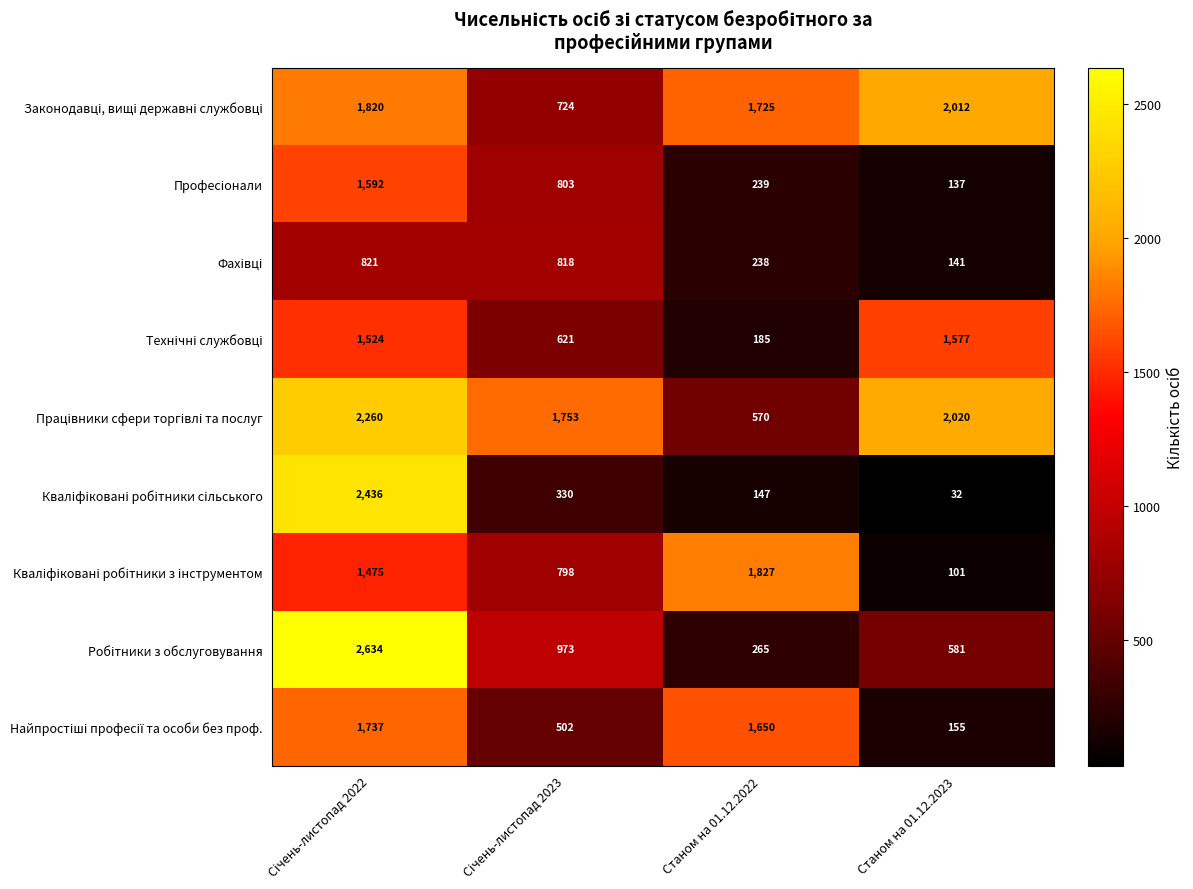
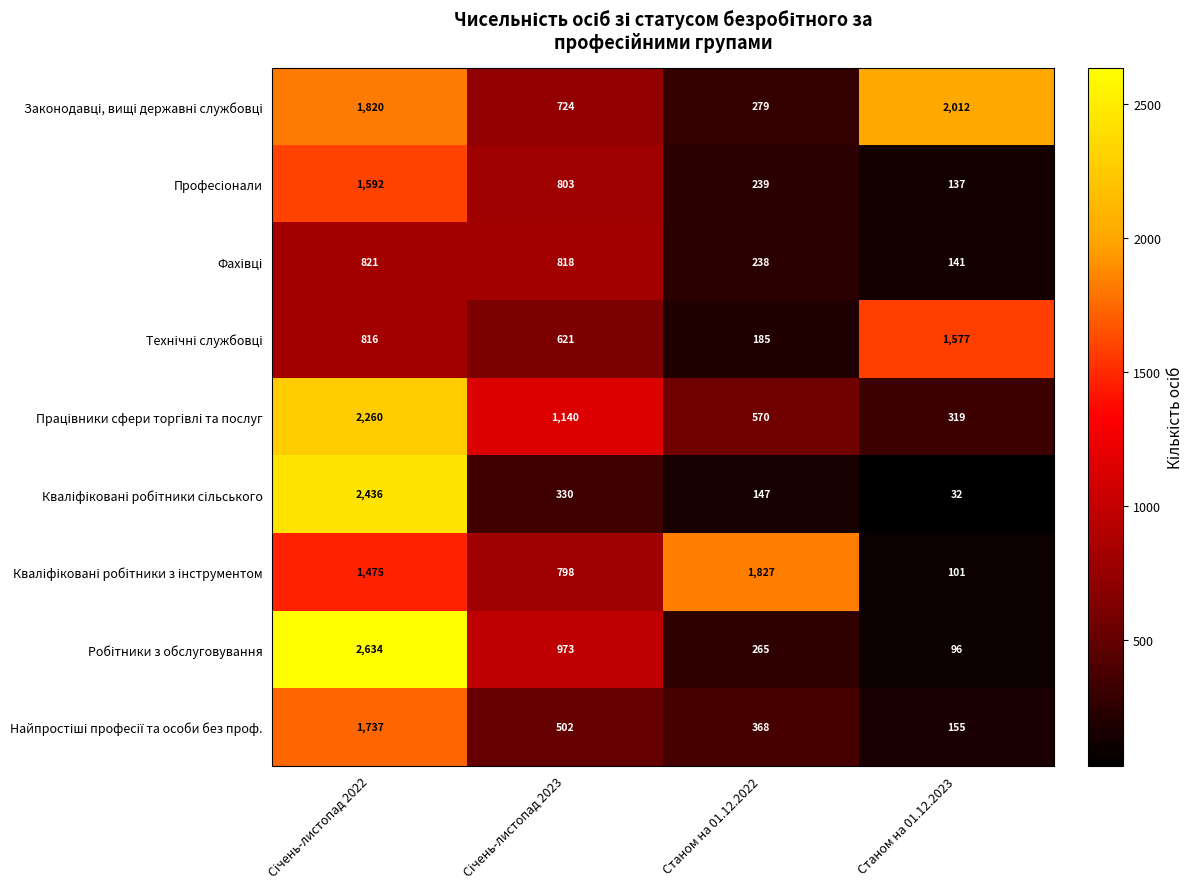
  {
    "Законодавці, вищі державні службовці": {
      "Січень-листопад 2022": "1,820",
      "Січень-листопад 2023": "724",
-     "Станом на 01.12.2022": "1,725",
+     "Станом на 01.12.2022": "279",
      "Станом на 01.12.2023": "2,012"
    },
    "Професіонали": {
      "Січень-листопад 2022": "1,592",
      "Січень-листопад 2023": "803",
      "Станом на 01.12.2022": "239",
      "Станом на 01.12.2023": "137"
    },
    "Фахівці": {
      "Січень-листопад 2022": "821",
      "Січень-листопад 2023": "818",
      "Станом на 01.12.2022": "238",
      "Станом на 01.12.2023": "141"
    },
    "Технічні службовці": {
-     "Січень-листопад 2022": "1,524",
+     "Січень-листопад 2022": "816",
      "Січень-листопад 2023": "621",
      "Станом на 01.12.2022": "185",
      "Станом на 01.12.2023": "1,577"
    },
    "Працівники сфери торгівлі та послуг": {
      "Січень-листопад 2022": "2,260",
-     "Січень-листопад 2023": "1,753",
+     "Січень-листопад 2023": "1,140",
      "Станом на 01.12.2022": "570",
-     "Станом на 01.12.2023": "2,020"
+     "Станом на 01.12.2023": "319"
    },
    "Кваліфіковані робітники сільського": {
      "Січень-листопад 2022": "2,436",
      "Січень-листопад 2023": "330",
      "Станом на 01.12.2022": "147",
      "Станом на 01.12.2023": "32"
    },
    "Кваліфіковані робітники з інструментом": {
      "Січень-листопад 2022": "1,475",
      "Січень-листопад 2023": "798",
      "Станом на 01.12.2022": "1,827",
      "Станом на 01.12.2023": "101"
    },
    "Робітники з обслуговування": {
      "Січень-листопад 2022": "2,634",
      "Січень-листопад 2023": "973",
      "Станом на 01.12.2022": "265",
-     "Станом на 01.12.2023": "581"
+     "Станом на 01.12.2023": "96"
    },
    "Найпростіші професії та особи без проф.": {
      "Січень-листопад 2022": "1,737",
      "Січень-листопад 2023": "502",
-     "Станом на 01.12.2022": "1,650",
+     "Станом на 01.12.2022": "368",
      "Станом на 01.12.2023": "155"
    }
  }
